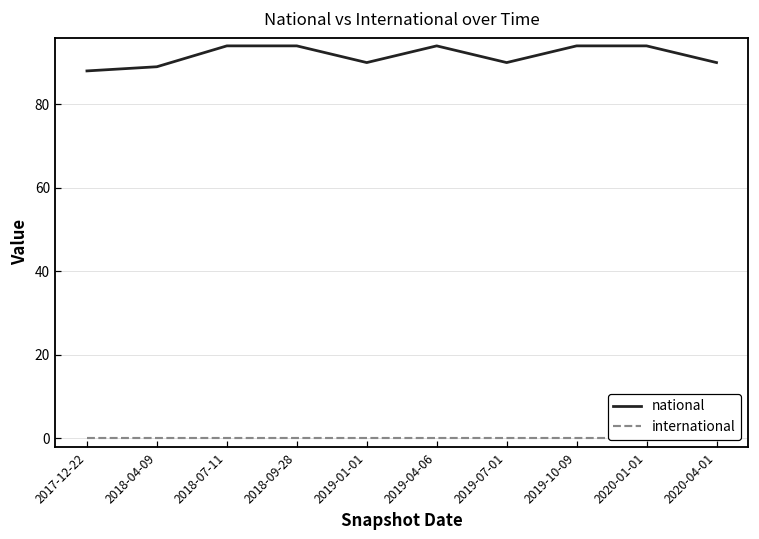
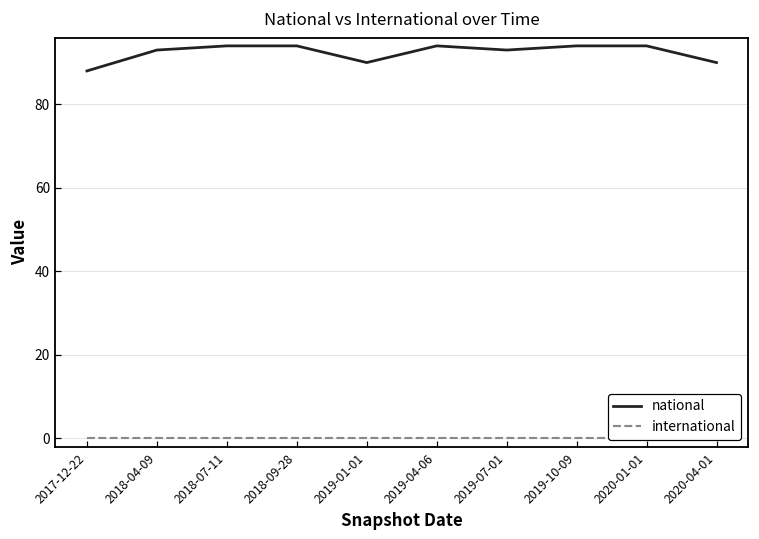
  {
    "national": {
      "2017-12-22": 88,
-     "2018-04-09": 89,
+     "2018-04-09": 93,
      "2018-07-11": 94,
      "2018-09-28": 94,
      "2019-01-01": 90,
      "2019-04-06": 94,
-     "2019-07-01": 90,
+     "2019-07-01": 93,
      "2019-10-09": 94,
      "2020-01-01": 94,
      "2020-04-01": 90
    },
    "international": {
      "2017-12-22": 0,
      "2018-04-09": 0,
      "2018-07-11": 0,
      "2018-09-28": 0,
      "2019-01-01": 0,
      "2019-04-06": 0,
      "2019-07-01": 0,
      "2019-10-09": 0
    }
  }
